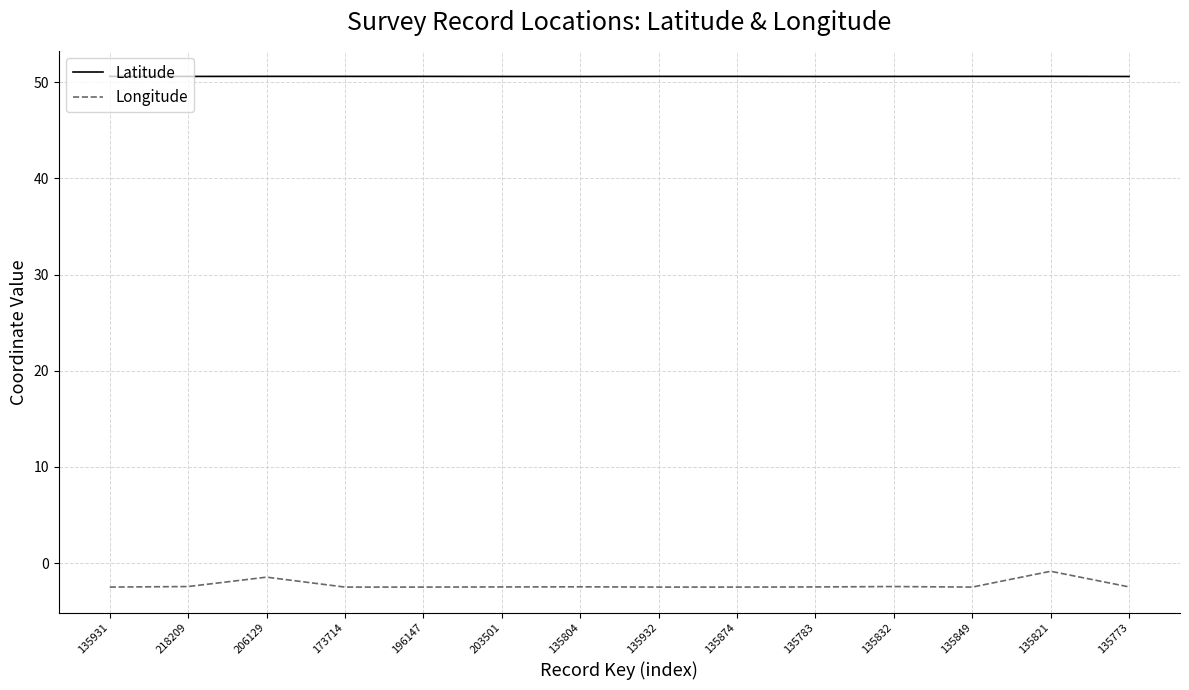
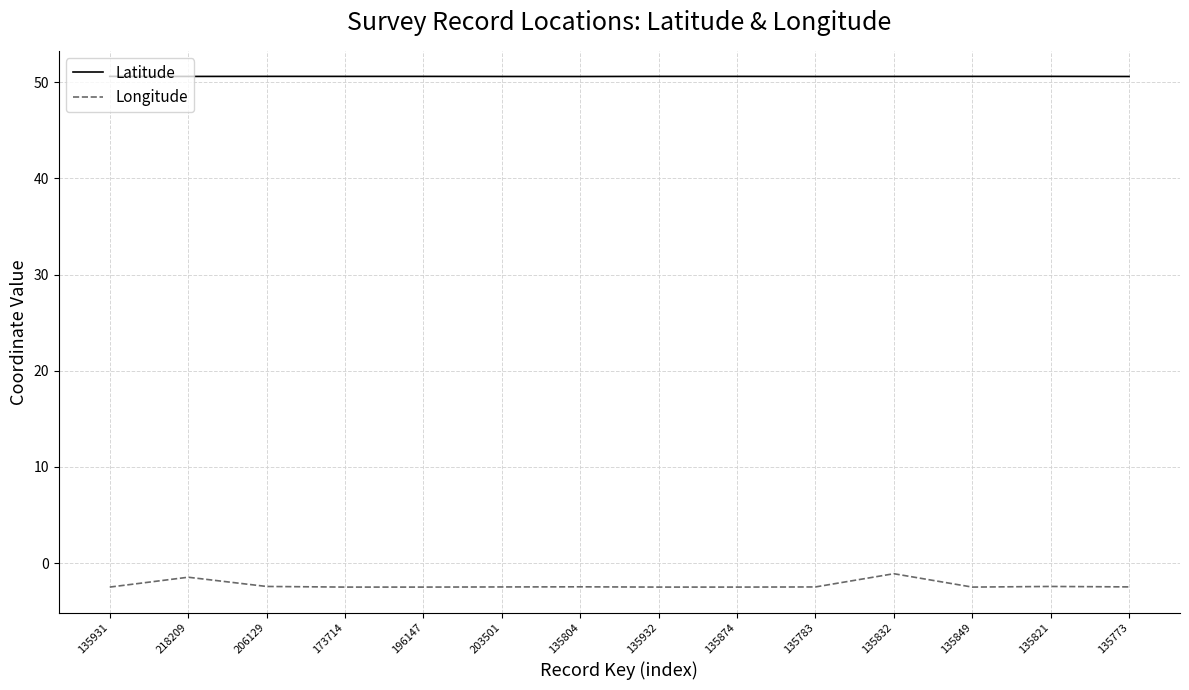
  {
    "Latitude": {
      "206129": 51,
      "173714": 51,
      "196147": 51,
      "203501": 51,
      "135804": 51,
      "135932": 51,
      "135874": 51,
      "135783": 51,
      "135832": 51,
      "135849": 51,
      "135821": 51,
      "135773": 51
    },
    "Longitude": {
      "135931": -2,
-     "218209": -2,
-     "206129": -1,
+     "218209": -1,
+     "206129": -2,
      "173714": -2,
      "196147": -2,
      "203501": -2,
      "135804": -2,
      "135932": -2,
      "135874": -2,
      "135783": -2,
-     "135832": -2,
+     "135832": -1,
      "135849": -2,
-     "135821": -1,
+     "135821": -2,
      "135773": -2
    }
  }
